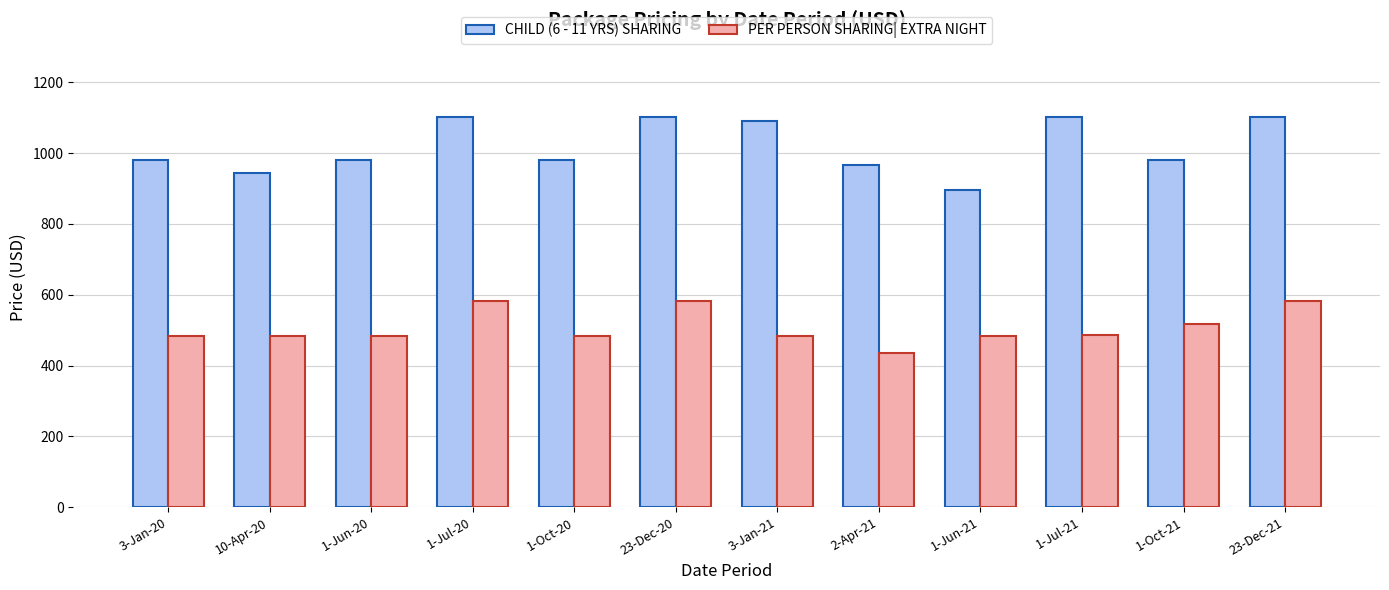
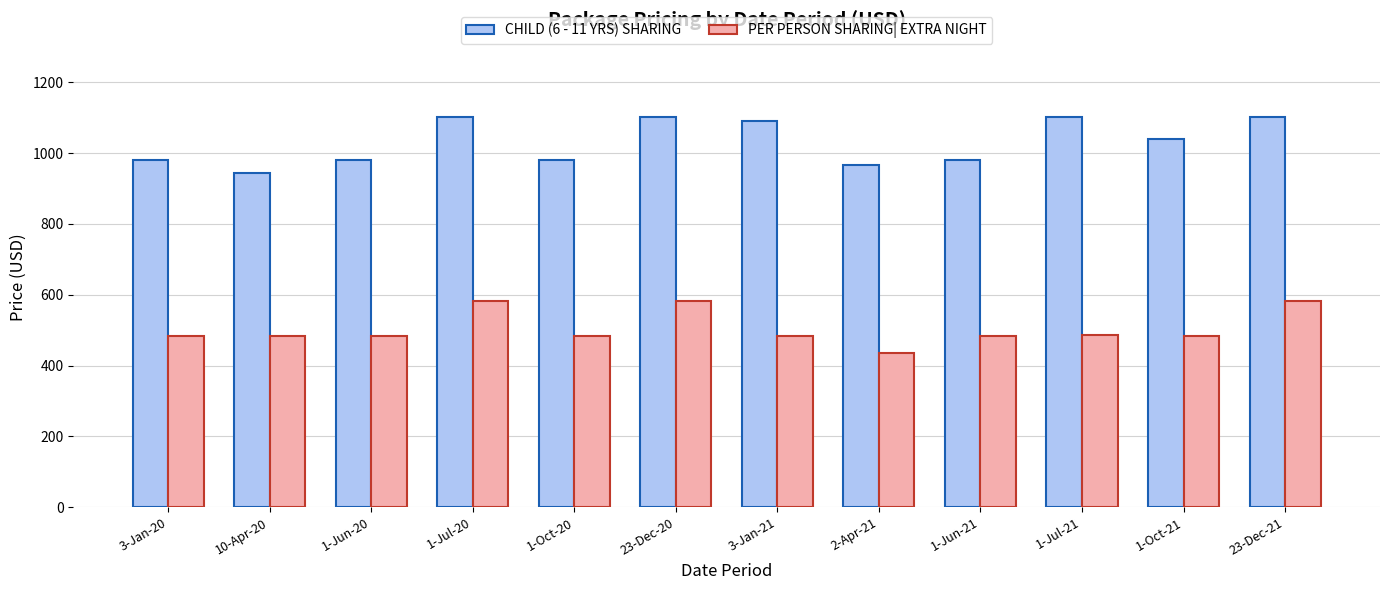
  {
    "CHILD (6 - 11 YRS) SHARING": {
      "3-Jan-20": 980,
      "10-Apr-20": 950,
      "1-Jun-20": 980,
      "1-Jul-20": 1100,
      "1-Oct-20": 980,
      "23-Dec-20": 1100,
      "3-Jan-21": 1090,
      "2-Apr-21": 970,
-     "1-Jun-21": 900,
+     "1-Jun-21": 980,
      "1-Jul-21": 1100,
-     "1-Oct-21": 980,
+     "1-Oct-21": 1040,
      "23-Dec-21": 1100
    },
    "PER PERSON SHARING| EXTRA NIGHT": {
      "3-Jan-20": 480,
      "10-Apr-20": 480,
      "1-Jun-20": 480,
      "1-Jul-20": 580,
      "1-Oct-20": 480,
      "23-Dec-20": 580,
      "3-Jan-21": 480,
      "2-Apr-21": 430,
      "1-Jun-21": 480,
      "1-Jul-21": 490,
-     "1-Oct-21": 520,
+     "1-Oct-21": 480,
      "23-Dec-21": 580
    }
  }
